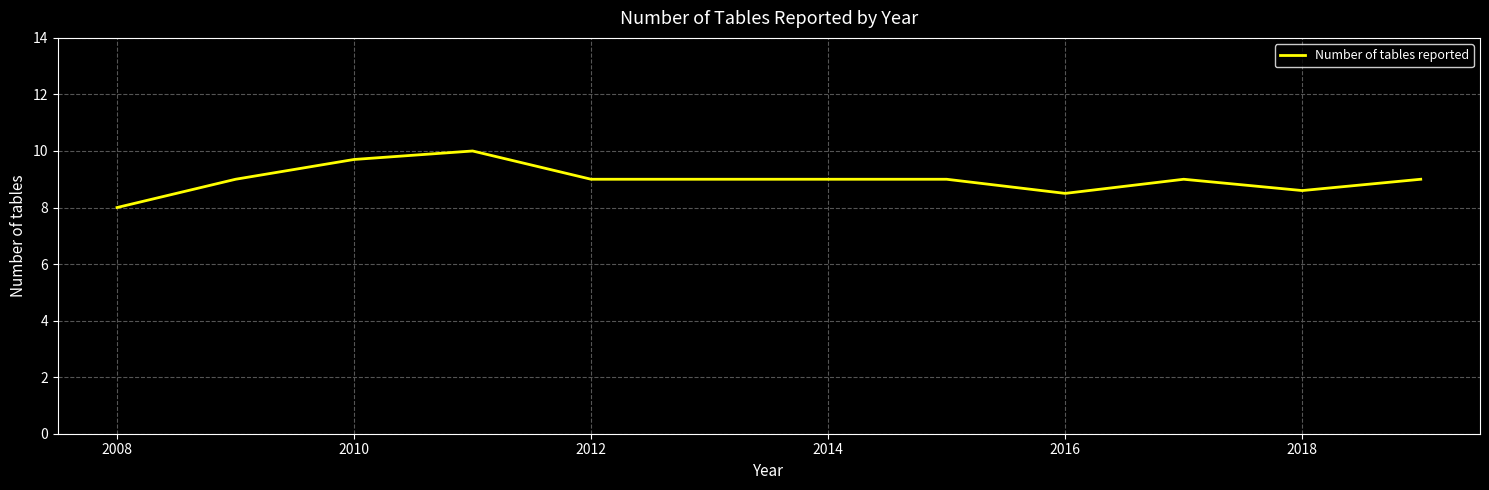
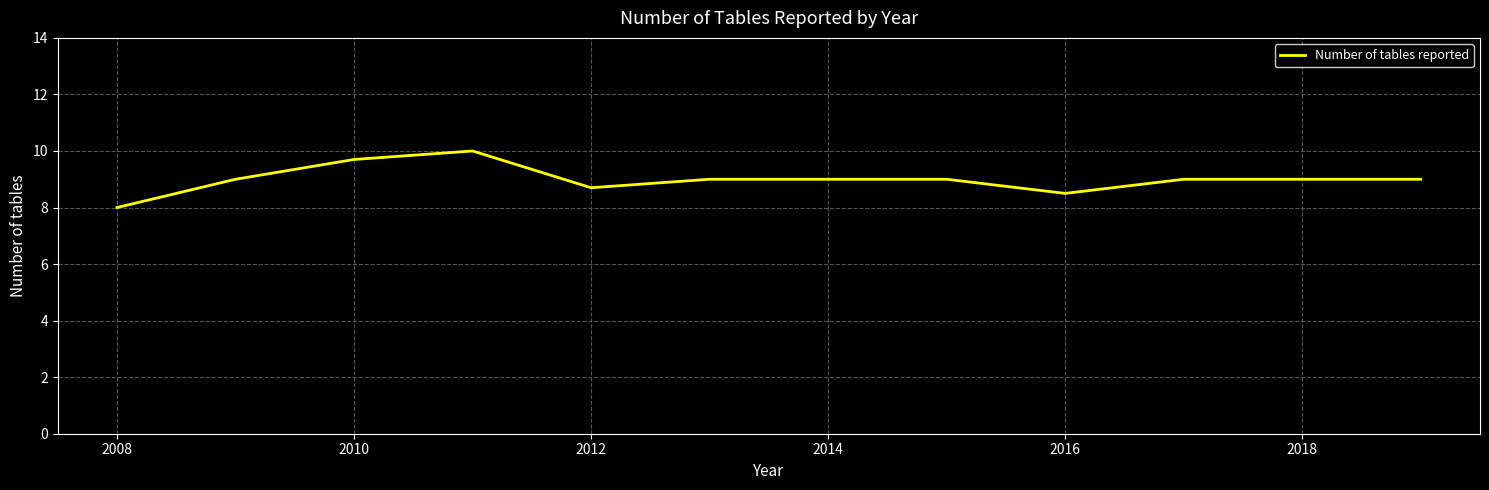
  {
    "2008": 8.0,
    "2010": 9.7,
-   "2012": 9.0,
+   "2012": 8.7,
    "2014": 9.0,
    "2016": 8.5,
-   "2018": 8.6
+   "2018": 9.0
  }
